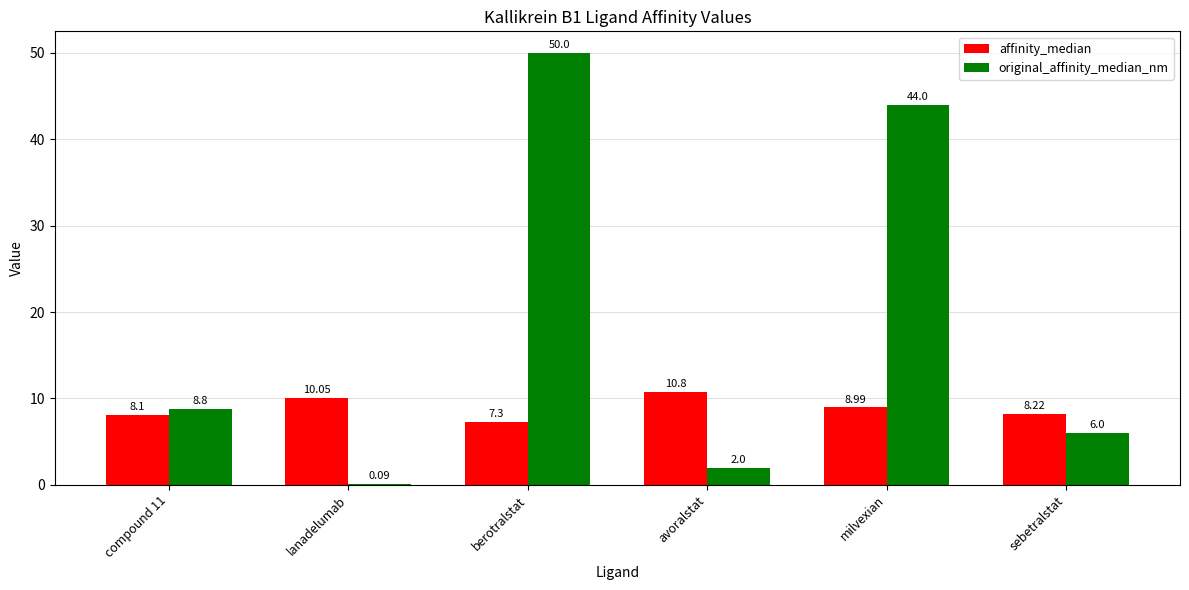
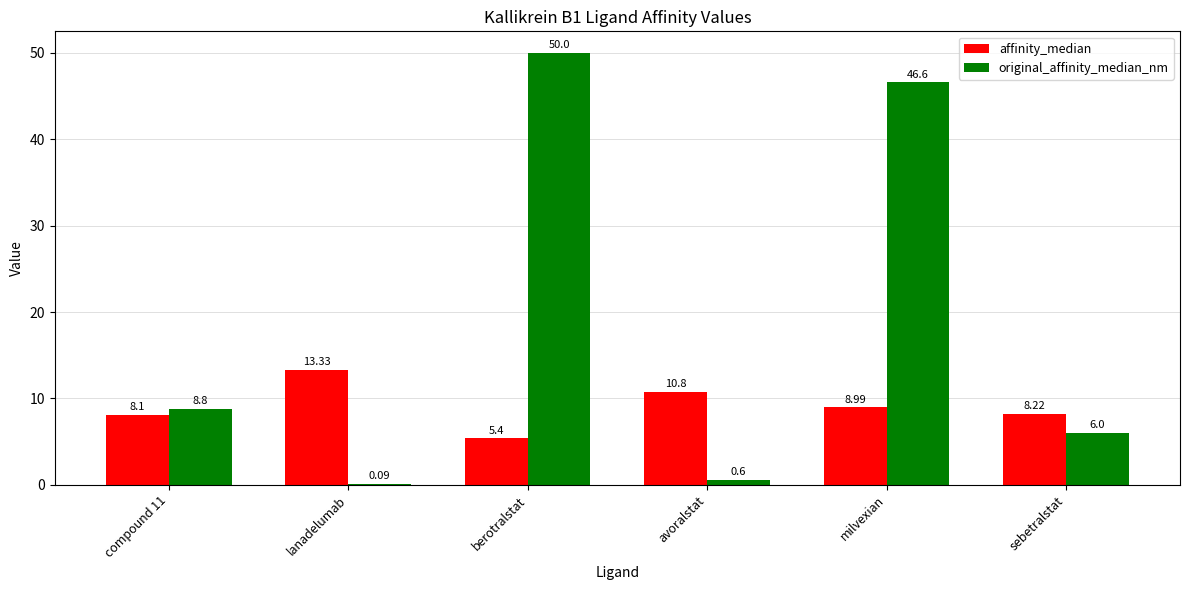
  {
    "affinity_median": {
      "compound 11": 8.1,
-     "lanadelumab": 10.05,
-     "berotralstat": 7.3,
+     "lanadelumab": 13.33,
+     "berotralstat": 5.4,
      "avoralstat": 10.8,
      "milvexian": 8.99,
      "sebetralstat": 8.22
    },
    "original_affinity_median_nm": {
      "compound 11": 8.8,
      "lanadelumab": 0.09,
      "berotralstat": 50.0,
-     "avoralstat": 2.0,
-     "milvexian": 44.0,
+     "avoralstat": 0.6,
+     "milvexian": 46.6,
      "sebetralstat": 6.0
    }
  }
